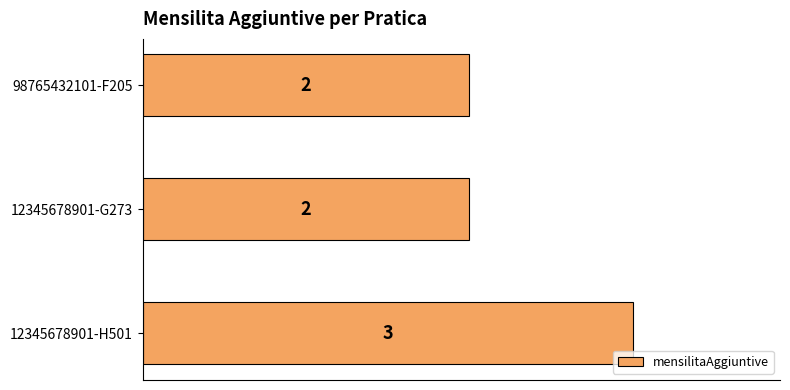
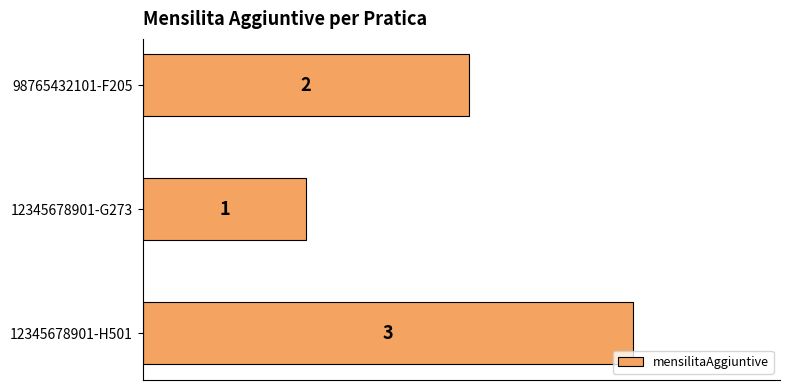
  {
    "98765432101-F205": 2,
-   "12345678901-G273": 2,
+   "12345678901-G273": 1,
    "12345678901-H501": 3
  }
